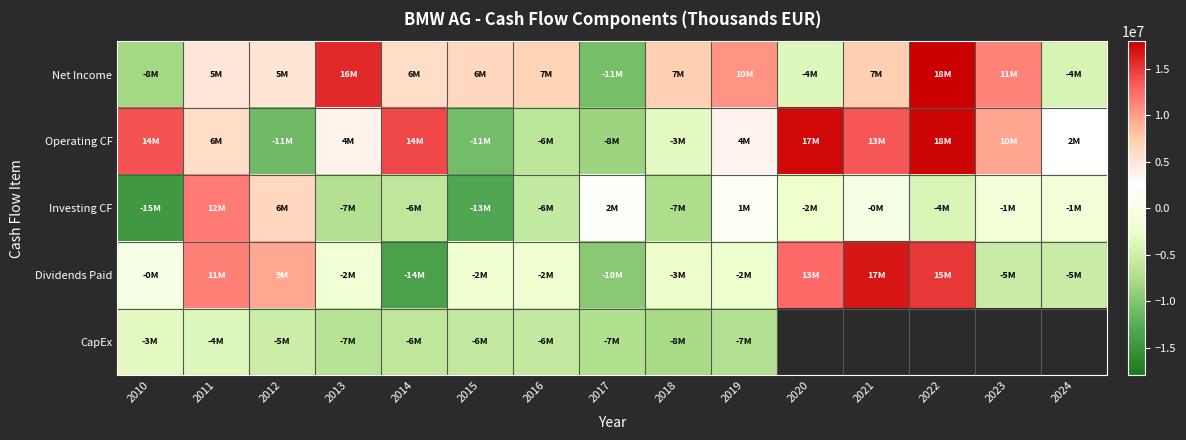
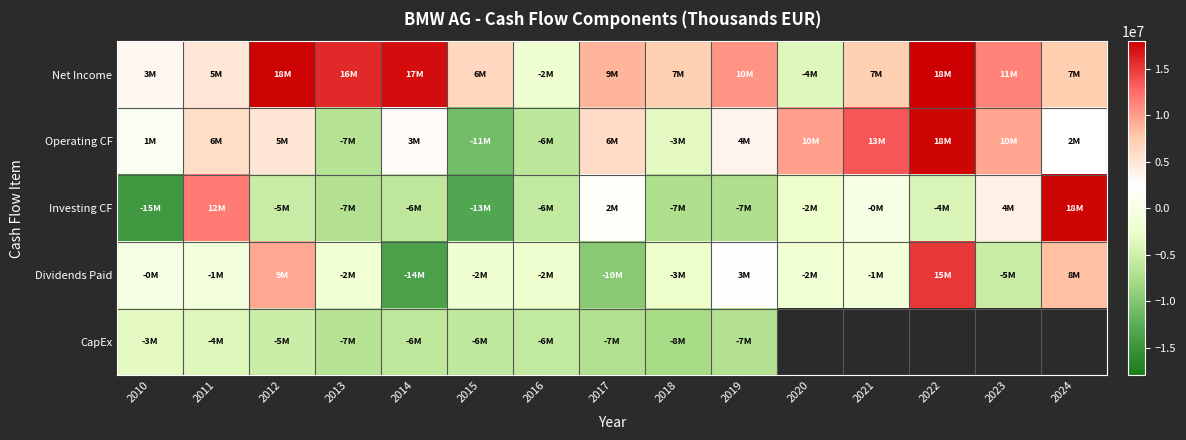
  {
    "Net Income": {
-     "2010": "-8M",
+     "2010": "3M",
      "2011": "5M",
-     "2012": "5M",
+     "2012": "18M",
      "2013": "16M",
-     "2014": "6M",
+     "2014": "17M",
      "2015": "6M",
-     "2016": "7M",
-     "2017": "-11M",
+     "2016": "-2M",
+     "2017": "9M",
      "2018": "7M",
      "2019": "10M",
      "2020": "-4M",
      "2021": "7M",
      "2022": "18M",
      "2023": "11M",
-     "2024": "-4M"
+     "2024": "7M"
    },
    "Operating CF": {
-     "2010": "14M",
+     "2010": "1M",
      "2011": "6M",
-     "2012": "-11M",
-     "2013": "4M",
-     "2014": "14M",
+     "2012": "5M",
+     "2013": "-7M",
+     "2014": "3M",
      "2015": "-11M",
      "2016": "-6M",
-     "2017": "-8M",
+     "2017": "6M",
      "2018": "-3M",
      "2019": "4M",
-     "2020": "17M",
+     "2020": "10M",
      "2021": "13M",
      "2022": "18M",
      "2023": "10M",
      "2024": "2M"
    },
    "Investing CF": {
      "2010": "-15M",
      "2011": "12M",
-     "2012": "6M",
+     "2012": "-5M",
      "2013": "-7M",
      "2014": "-6M",
      "2015": "-13M",
      "2016": "-6M",
      "2017": "2M",
      "2018": "-7M",
-     "2019": "1M",
+     "2019": "-7M",
      "2020": "-2M",
      "2021": "-0M",
      "2022": "-4M",
-     "2023": "-1M",
-     "2024": "-1M"
+     "2023": "4M",
+     "2024": "18M"
    },
    "Dividends Paid": {
      "2010": "-0M",
-     "2011": "11M",
+     "2011": "-1M",
      "2012": "9M",
      "2013": "-2M",
      "2014": "-14M",
      "2015": "-2M",
      "2016": "-2M",
      "2017": "-10M",
      "2018": "-3M",
-     "2019": "-2M",
-     "2020": "13M",
-     "2021": "17M",
+     "2019": "3M",
+     "2020": "-2M",
+     "2021": "-1M",
      "2022": "15M",
      "2023": "-5M",
-     "2024": "-5M"
+     "2024": "8M"
    },
    "CapEx": {
      "2010": "-3M",
      "2011": "-4M",
      "2012": "-5M",
      "2013": "-7M",
      "2014": "-6M",
      "2015": "-6M",
      "2016": "-6M",
      "2017": "-7M",
      "2018": "-8M",
      "2019": "-7M"
    }
  }
